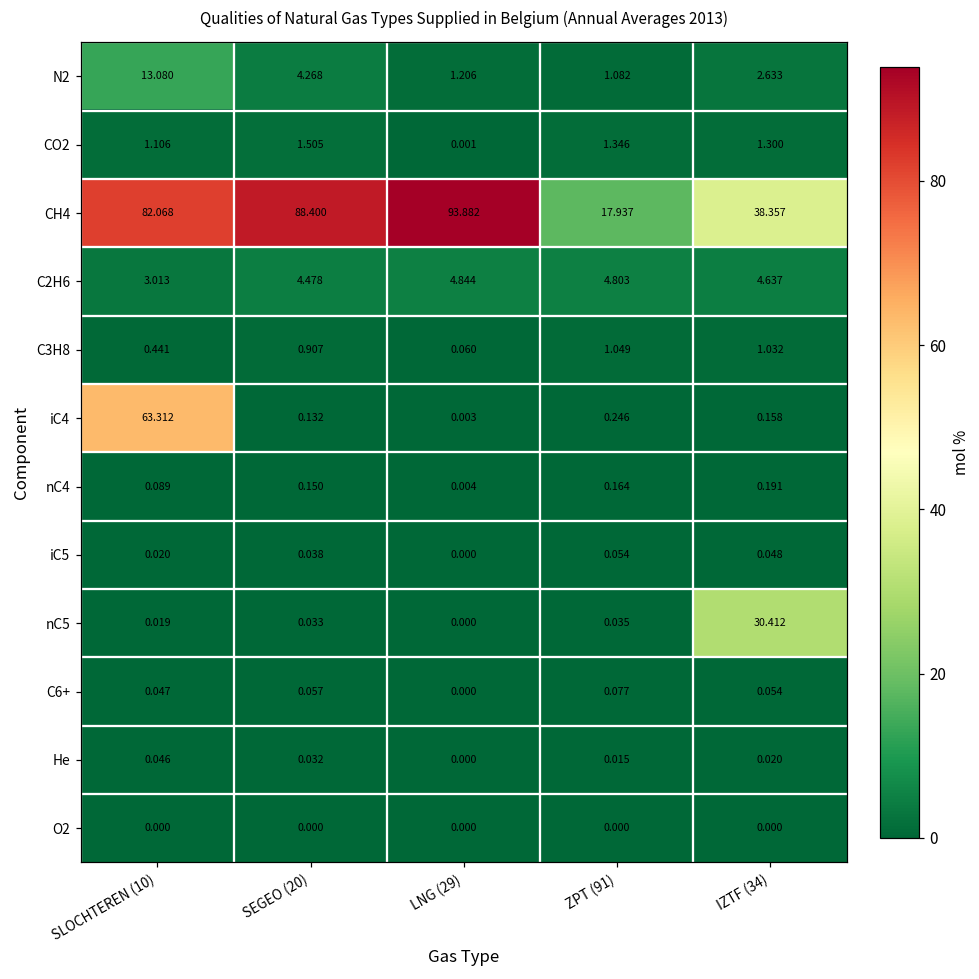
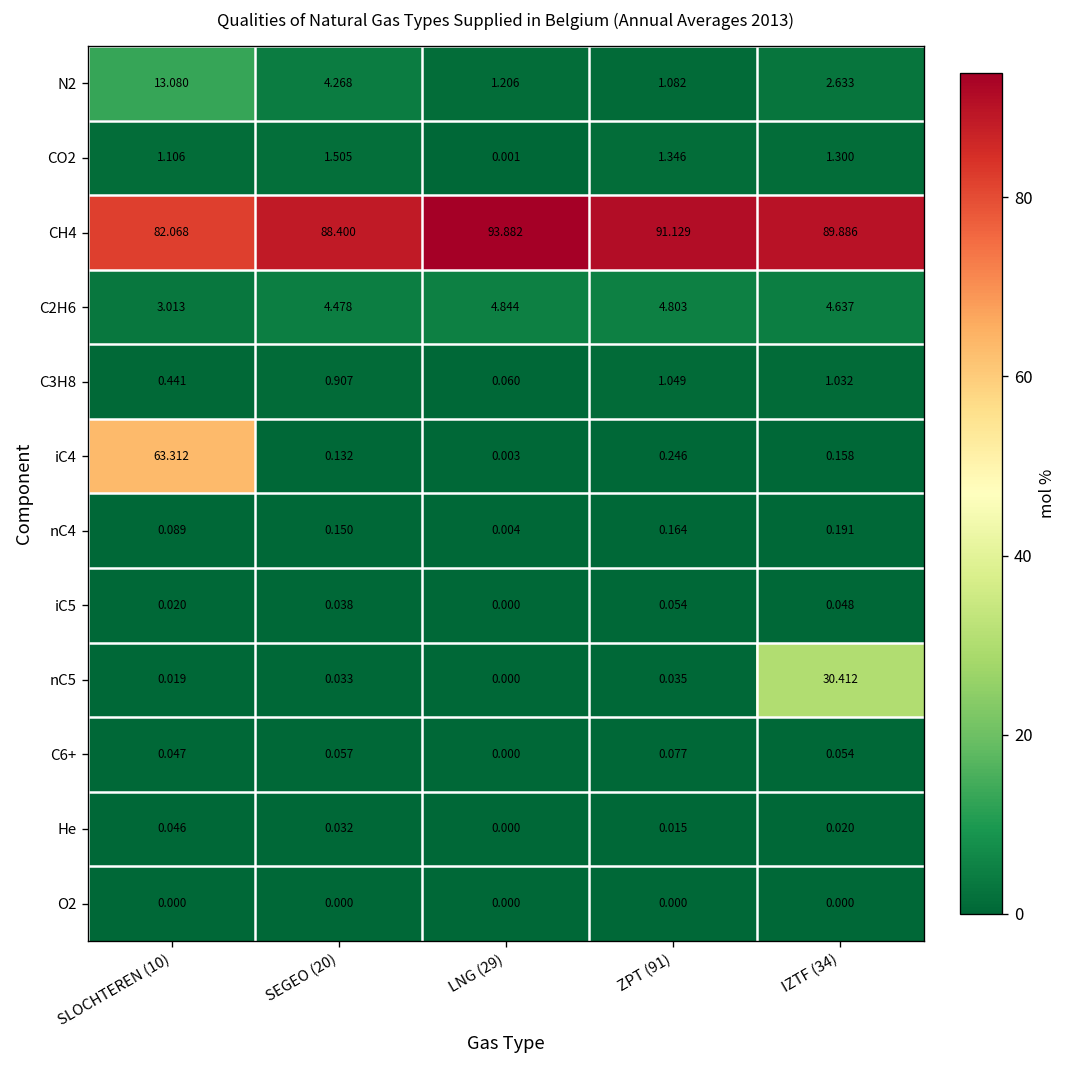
  {
    "N2": {
      "SLOCHTEREN (10)": 13.080,
      "SEGEO (20)": 4.268,
      "LNG (29)": 1.206,
      "ZPT (91)": 1.082,
      "IZTF (34)": 2.633
    },
    "CO2": {
      "SLOCHTEREN (10)": 1.106,
      "SEGEO (20)": 1.505,
      "LNG (29)": 0.001,
      "ZPT (91)": 1.346,
      "IZTF (34)": 1.300
    },
    "CH4": {
      "SLOCHTEREN (10)": 82.068,
      "SEGEO (20)": 88.400,
      "LNG (29)": 93.882,
-     "ZPT (91)": 17.937,
-     "IZTF (34)": 38.357
+     "ZPT (91)": 91.129,
+     "IZTF (34)": 89.886
    },
    "C2H6": {
      "SLOCHTEREN (10)": 3.013,
      "SEGEO (20)": 4.478,
      "LNG (29)": 4.844,
      "ZPT (91)": 4.803,
      "IZTF (34)": 4.637
    },
    "C3H8": {
      "SLOCHTEREN (10)": 0.441,
      "SEGEO (20)": 0.907,
      "LNG (29)": 0.060,
      "ZPT (91)": 1.049,
      "IZTF (34)": 1.032
    },
    "iC4": {
      "SLOCHTEREN (10)": 63.312,
      "SEGEO (20)": 0.132,
      "LNG (29)": 0.003,
      "ZPT (91)": 0.246,
      "IZTF (34)": 0.158
    },
    "nC4": {
      "SLOCHTEREN (10)": 0.089,
      "SEGEO (20)": 0.150,
      "LNG (29)": 0.004,
      "ZPT (91)": 0.164,
      "IZTF (34)": 0.191
    },
    "iC5": {
      "SLOCHTEREN (10)": 0.020,
      "SEGEO (20)": 0.038,
      "LNG (29)": 0.000,
      "ZPT (91)": 0.054,
      "IZTF (34)": 0.048
    },
    "nC5": {
      "SLOCHTEREN (10)": 0.019,
      "SEGEO (20)": 0.033,
      "LNG (29)": 0.000,
      "ZPT (91)": 0.035,
      "IZTF (34)": 30.412
    },
    "C6+": {
      "SLOCHTEREN (10)": 0.047,
      "SEGEO (20)": 0.057,
      "LNG (29)": 0.000,
      "ZPT (91)": 0.077,
      "IZTF (34)": 0.054
    },
    "He": {
      "SLOCHTEREN (10)": 0.046,
      "SEGEO (20)": 0.032,
      "LNG (29)": 0.000,
      "ZPT (91)": 0.015,
      "IZTF (34)": 0.020
    },
    "O2": {
      "SLOCHTEREN (10)": 0.000,
      "SEGEO (20)": 0.000,
      "LNG (29)": 0.000,
      "ZPT (91)": 0.000,
      "IZTF (34)": 0.000
    }
  }
